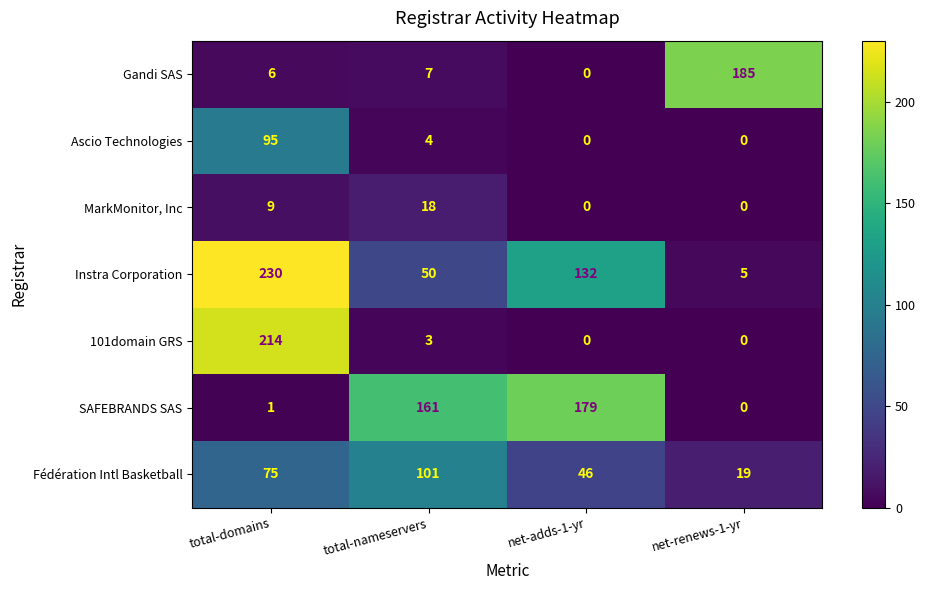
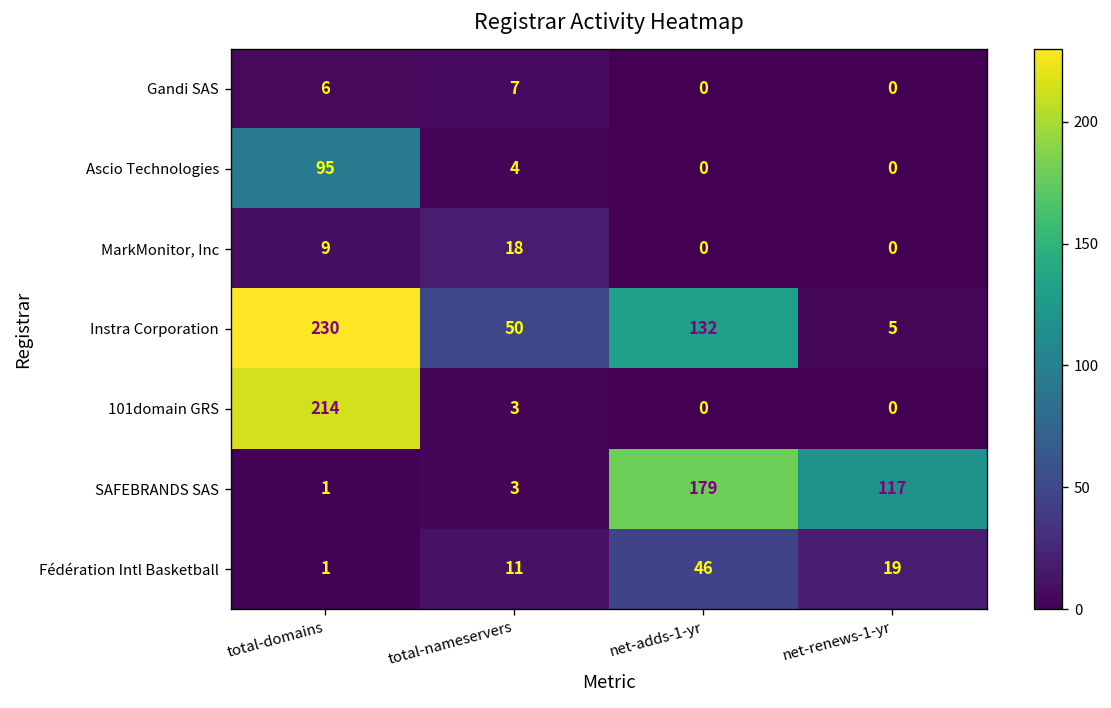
  {
    "Gandi SAS": {
      "total-domains": 6,
      "total-nameservers": 7,
      "net-adds-1-yr": 0,
-     "net-renews-1-yr": 185
+     "net-renews-1-yr": 0
    },
    "Ascio Technologies": {
      "total-domains": 95,
      "total-nameservers": 4,
      "net-adds-1-yr": 0,
      "net-renews-1-yr": 0
    },
    "MarkMonitor, Inc": {
      "total-domains": 9,
      "total-nameservers": 18,
      "net-adds-1-yr": 0,
      "net-renews-1-yr": 0
    },
    "Instra Corporation": {
      "total-domains": 230,
      "total-nameservers": 50,
      "net-adds-1-yr": 132,
      "net-renews-1-yr": 5
    },
    "101domain GRS": {
      "total-domains": 214,
      "total-nameservers": 3,
      "net-adds-1-yr": 0,
      "net-renews-1-yr": 0
    },
    "SAFEBRANDS SAS": {
      "total-domains": 1,
-     "total-nameservers": 161,
+     "total-nameservers": 3,
      "net-adds-1-yr": 179,
-     "net-renews-1-yr": 0
+     "net-renews-1-yr": 117
    },
    "Fédération Intl Basketball": {
-     "total-domains": 75,
-     "total-nameservers": 101,
+     "total-domains": 1,
+     "total-nameservers": 11,
      "net-adds-1-yr": 46,
      "net-renews-1-yr": 19
    }
  }
